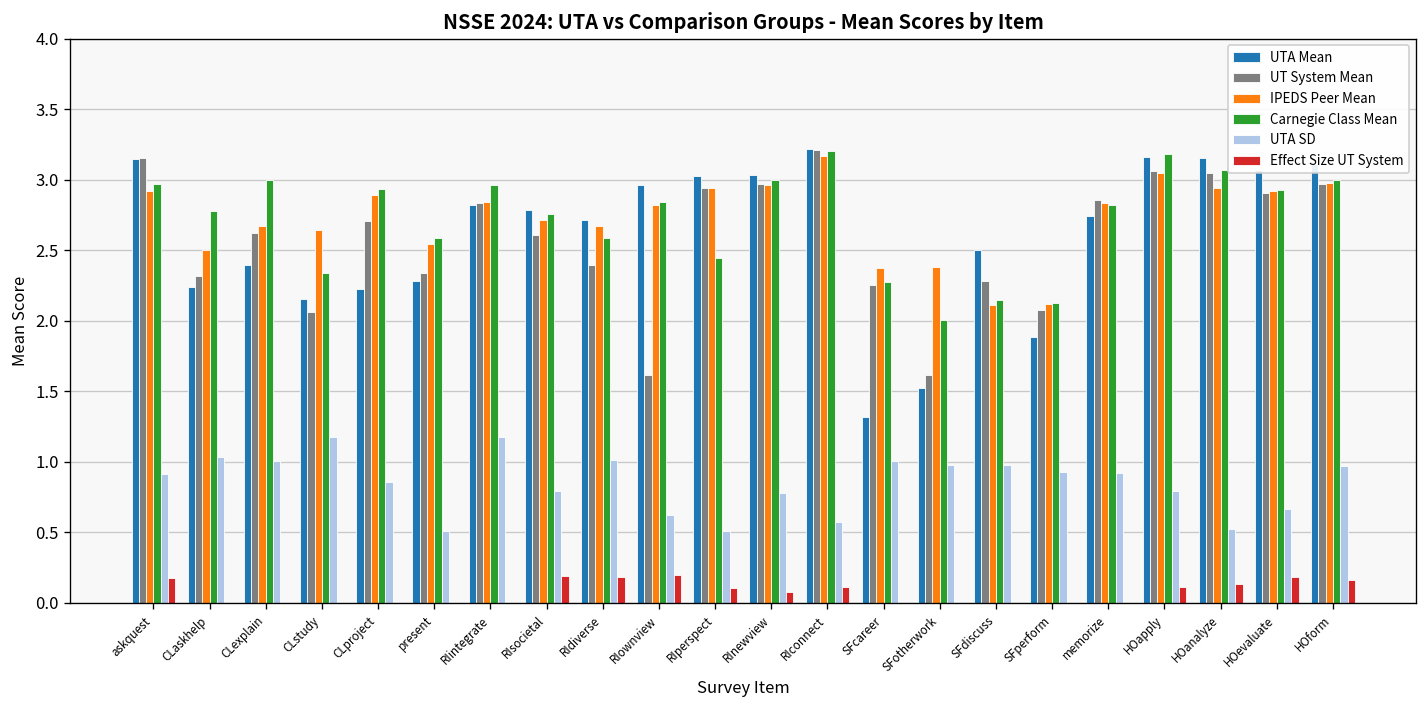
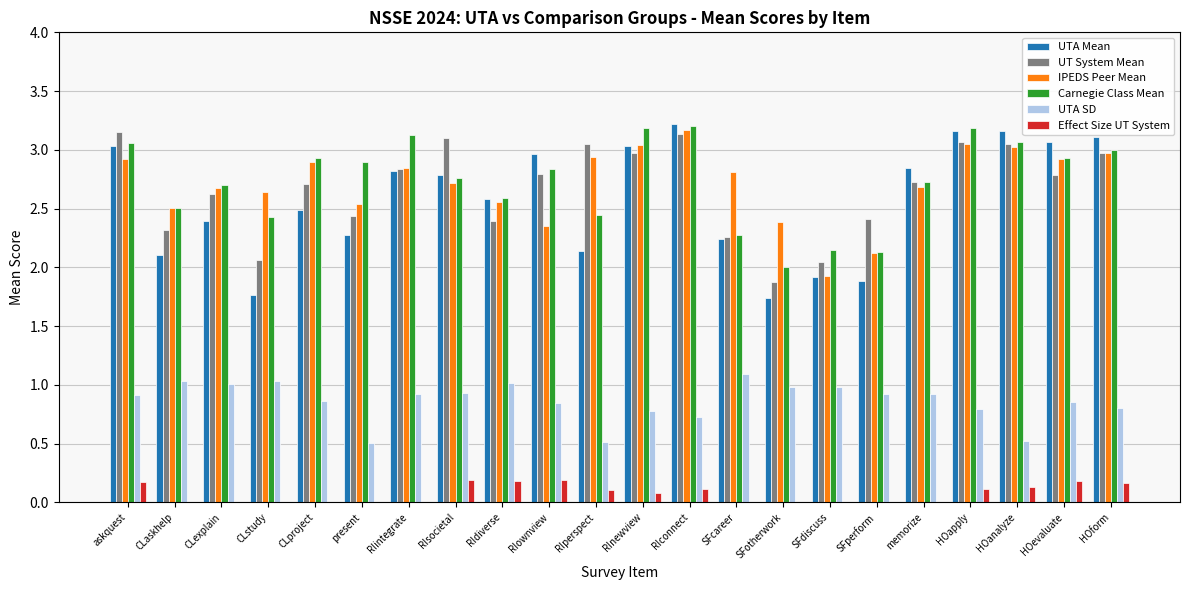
  {
    "UTA Mean": {
-     "askquest": 3.15,
-     "CLaskhelp": 2.24,
+     "askquest": 3.04,
+     "CLaskhelp": 2.11,
      "CLexplain": 2.40,
-     "CLstudy": 2.16,
-     "CLproject": 2.23,
+     "CLstudy": 1.77,
+     "CLproject": 2.49,
      "present": 2.28,
      "RIintegrate": 2.82,
      "RIsocietal": 2.79,
-     "RIdiverse": 2.71,
+     "RIdiverse": 2.58,
      "RIownview": 2.96,
-     "RIperspect": 3.03,
+     "RIperspect": 2.14,
      "RInewview": 3.03,
      "RIconnect": 3.22,
-     "SFcareer": 1.32,
-     "SFotherwork": 1.52,
-     "SFdiscuss": 2.50,
+     "SFcareer": 2.24,
+     "SFotherwork": 1.74,
+     "SFdiscuss": 1.92,
      "SFperform": 1.89,
-     "memorize": 2.75,
+     "memorize": 2.84,
      "HOapply": 3.16,
      "HOanalyze": 3.16,
      "HOevaluate": 3.07,
      "HOform": 3.11
    },
    "UT System Mean": {
      "askquest": 3.15,
      "CLaskhelp": 2.32,
      "CLexplain": 2.63,
      "CLstudy": 2.06,
      "CLproject": 2.71,
-     "present": 2.34,
+     "present": 2.44,
      "RIintegrate": 2.83,
-     "RIsocietal": 2.61,
+     "RIsocietal": 3.10,
      "RIdiverse": 2.39,
-     "RIownview": 1.62,
-     "RIperspect": 2.94,
+     "RIownview": 2.79,
+     "RIperspect": 3.05,
      "RInewview": 2.97,
-     "RIconnect": 3.21,
+     "RIconnect": 3.14,
      "SFcareer": 2.26,
-     "SFotherwork": 1.61,
-     "SFdiscuss": 2.28,
-     "SFperform": 2.08,
-     "memorize": 2.86,
+     "SFotherwork": 1.88,
+     "SFdiscuss": 2.05,
+     "SFperform": 2.41,
+     "memorize": 2.73,
      "HOapply": 3.06,
      "HOanalyze": 3.05,
-     "HOevaluate": 2.91,
+     "HOevaluate": 2.78,
      "HOform": 2.97
    },
    "IPEDS Peer Mean": {
      "askquest": 2.92,
      "CLaskhelp": 2.50,
      "CLexplain": 2.67,
      "CLstudy": 2.64,
      "CLproject": 2.89,
      "present": 2.54,
      "RIintegrate": 2.84,
      "RIsocietal": 2.72,
-     "RIdiverse": 2.67,
-     "RIownview": 2.82,
+     "RIdiverse": 2.55,
+     "RIownview": 2.35,
      "RIperspect": 2.94,
-     "RInewview": 2.96,
+     "RInewview": 3.04,
      "RIconnect": 3.17,
-     "SFcareer": 2.37,
+     "SFcareer": 2.81,
      "SFotherwork": 2.38,
-     "SFdiscuss": 2.12,
+     "SFdiscuss": 1.92,
      "SFperform": 2.12,
-     "memorize": 2.83,
+     "memorize": 2.69,
      "HOapply": 3.05,
-     "HOanalyze": 2.94,
+     "HOanalyze": 3.02,
      "HOevaluate": 2.92,
      "HOform": 2.97
    },
    "Carnegie Class Mean": {
-     "askquest": 2.97,
-     "CLaskhelp": 2.78,
-     "CLexplain": 3.00,
-     "CLstudy": 2.34,
+     "askquest": 3.06,
+     "CLaskhelp": 2.51,
+     "CLexplain": 2.70,
+     "CLstudy": 2.43,
      "CLproject": 2.93,
-     "present": 2.58,
-     "RIintegrate": 2.96,
+     "present": 2.89,
+     "RIintegrate": 3.12,
      "RIsocietal": 2.76,
      "RIdiverse": 2.59,
      "RIownview": 2.84,
      "RIperspect": 2.45,
-     "RInewview": 3.00,
+     "RInewview": 3.19,
      "RIconnect": 3.21,
      "SFcareer": 2.28,
      "SFotherwork": 2.00,
      "SFdiscuss": 2.15,
      "SFperform": 2.13,
-     "memorize": 2.82,
+     "memorize": 2.73,
      "HOapply": 3.19,
      "HOanalyze": 3.07,
      "HOevaluate": 2.93,
      "HOform": 3.00
    },
    "UTA SD": {
      "askquest": 0.91,
      "CLaskhelp": 1.03,
      "CLexplain": 1.00,
-     "CLstudy": 1.18,
+     "CLstudy": 1.03,
      "CLproject": 0.86,
      "present": 0.51,
-     "RIintegrate": 1.18,
-     "RIsocietal": 0.80,
+     "RIintegrate": 0.92,
+     "RIsocietal": 0.93,
      "RIdiverse": 1.01,
-     "RIownview": 0.62,
+     "RIownview": 0.84,
      "RIperspect": 0.51,
      "RInewview": 0.78,
-     "RIconnect": 0.58,
-     "SFcareer": 1.01,
+     "RIconnect": 0.73,
+     "SFcareer": 1.09,
      "SFotherwork": 0.98,
      "SFdiscuss": 0.98,
      "SFperform": 0.93,
      "memorize": 0.92,
      "HOapply": 0.80,
      "HOanalyze": 0.53,
-     "HOevaluate": 0.66,
-     "HOform": 0.97
+     "HOevaluate": 0.85,
+     "HOform": 0.81
    },
    "Effect Size UT System": {
      "askquest": 0.17,
      "RIsocietal": 0.19,
      "RIdiverse": 0.19,
      "RIownview": 0.19,
      "RIperspect": 0.11,
      "RInewview": 0.08,
      "RIconnect": 0.11,
      "HOapply": 0.12,
      "HOanalyze": 0.13,
      "HOevaluate": 0.18,
      "HOform": 0.16
    }
  }
